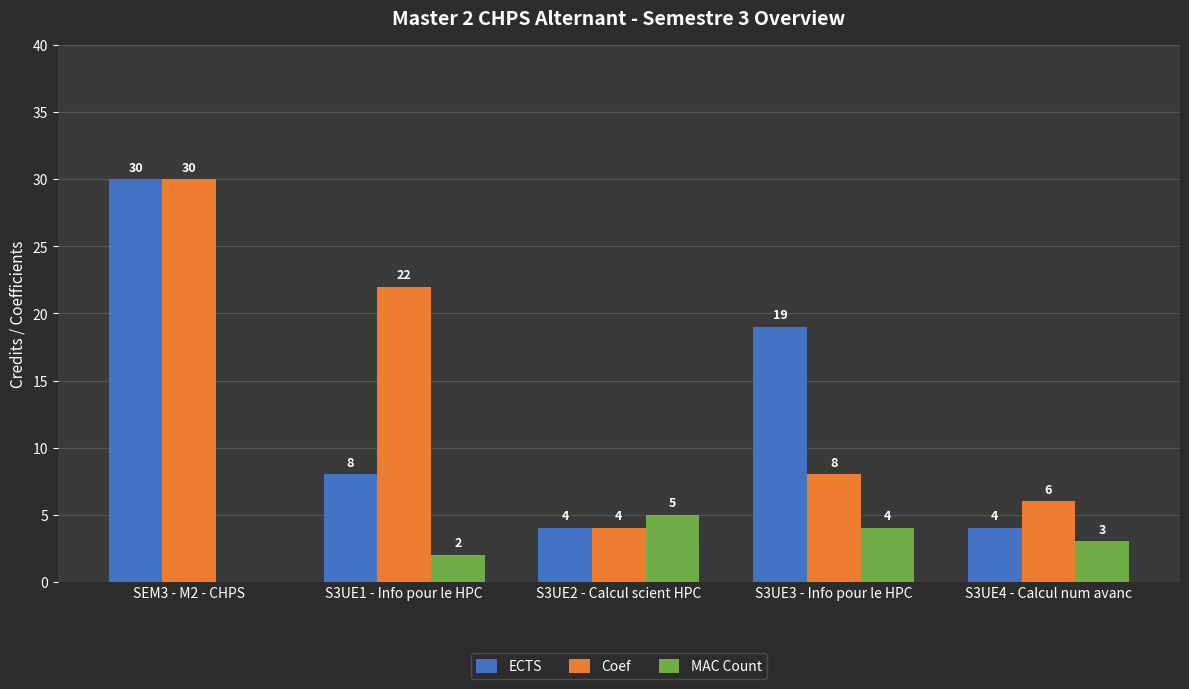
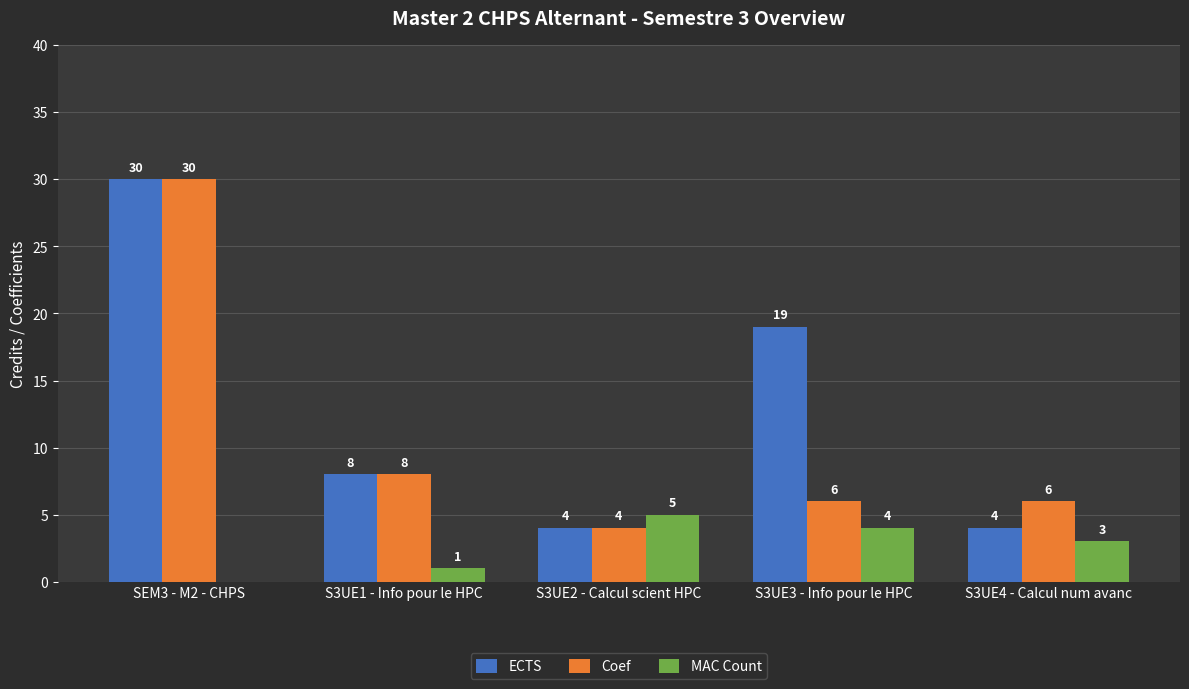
  {
    "ECTS": {
      "SEM3 - M2 - CHPS": 30,
      "S3UE1 - Info pour le HPC": 8,
      "S3UE2 - Calcul scient HPC": 4,
      "S3UE3 - Info pour le HPC": 19,
      "S3UE4 - Calcul num avanc": 4
    },
    "Coef": {
      "SEM3 - M2 - CHPS": 30,
-     "S3UE1 - Info pour le HPC": 22,
+     "S3UE1 - Info pour le HPC": 8,
      "S3UE2 - Calcul scient HPC": 4,
-     "S3UE3 - Info pour le HPC": 8,
+     "S3UE3 - Info pour le HPC": 6,
      "S3UE4 - Calcul num avanc": 6
    },
    "MAC Count": {
-     "S3UE1 - Info pour le HPC": 2,
+     "S3UE1 - Info pour le HPC": 1,
      "S3UE2 - Calcul scient HPC": 5,
      "S3UE3 - Info pour le HPC": 4,
      "S3UE4 - Calcul num avanc": 3
    }
  }
